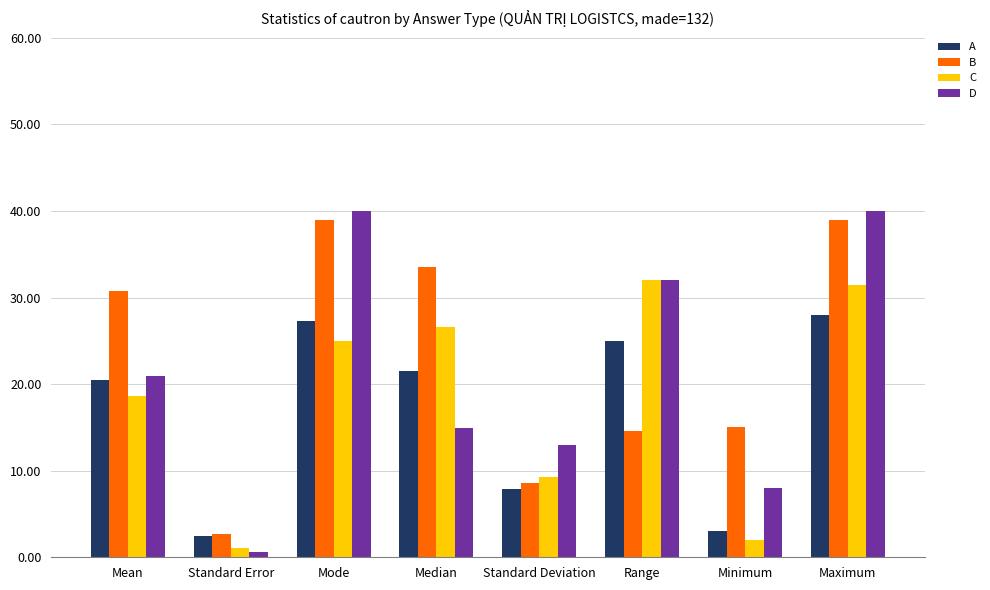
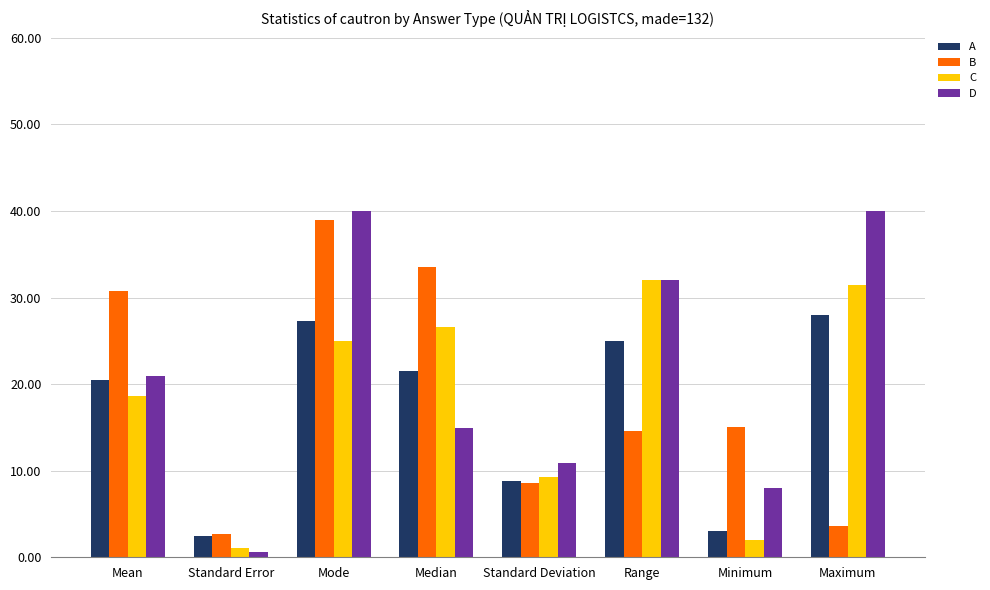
  {
    "A": {
      "Mean": 20,
      "Standard Error": 2,
      "Mode": 27,
      "Median": 22,
-     "Standard Deviation": 8,
+     "Standard Deviation": 9,
      "Range": 25,
      "Minimum": 3,
      "Maximum": 28
    },
    "B": {
      "Mean": 31,
      "Standard Error": 3,
      "Mode": 39,
      "Median": 34,
      "Standard Deviation": 9,
      "Range": 15,
      "Minimum": 15,
-     "Maximum": 39
+     "Maximum": 4
    },
    "C": {
      "Mean": 19,
      "Standard Error": 1,
      "Mode": 25,
      "Median": 27,
      "Standard Deviation": 9,
      "Range": 32,
      "Minimum": 2,
      "Maximum": 32
    },
    "D": {
      "Mean": 21,
      "Standard Error": 1,
      "Mode": 40,
      "Median": 15,
-     "Standard Deviation": 13,
+     "Standard Deviation": 11,
      "Range": 32,
      "Minimum": 8,
      "Maximum": 40
    }
  }
